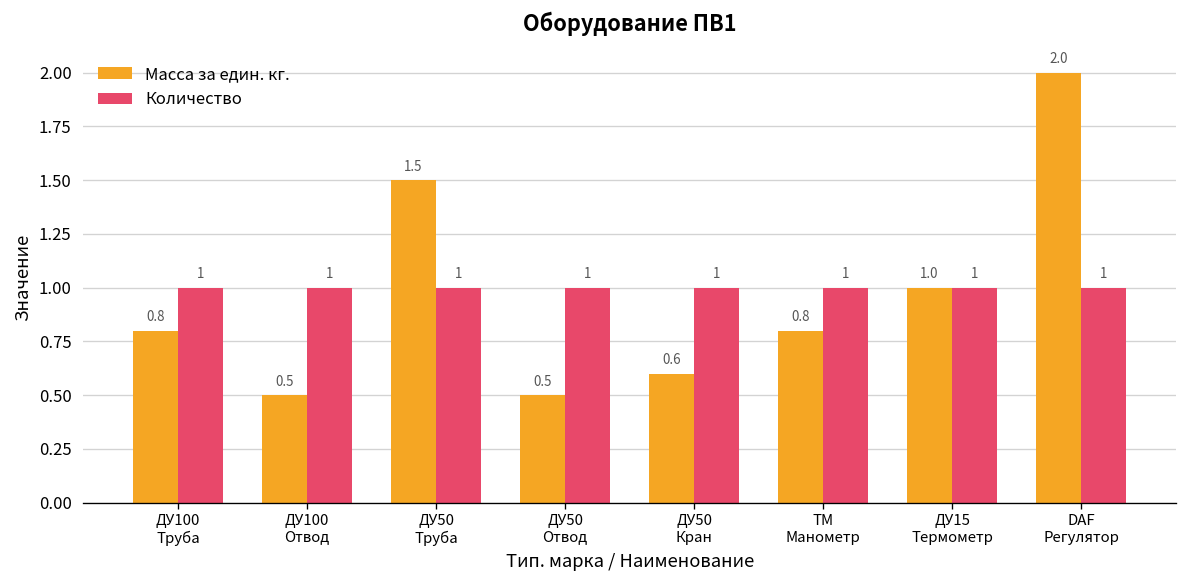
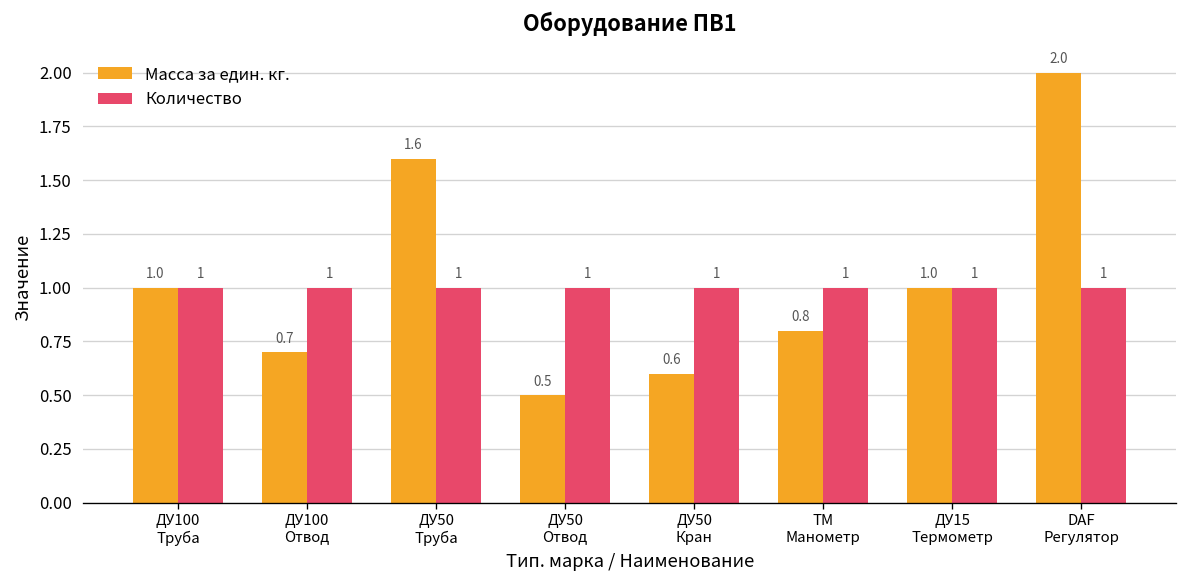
  {
    "Масса за един. кг.": {
-     "ДУ100 Труба": 0.8,
-     "ДУ100 Отвод": 0.5,
-     "ДУ50 Труба": 1.5,
+     "ДУ100 Труба": 1.0,
+     "ДУ100 Отвод": 0.7,
+     "ДУ50 Труба": 1.6,
      "ДУ50 Отвод": 0.5,
      "ДУ50 Кран": 0.6,
      "TM Манометр": 0.8,
      "ДУ15 Термометр": 1.0,
      "DAF Регулятор": 2.0
    },
    "Количество": {
      "ДУ100 Труба": 1,
      "ДУ100 Отвод": 1,
      "ДУ50 Труба": 1,
      "ДУ50 Отвод": 1,
      "ДУ50 Кран": 1,
      "TM Манометр": 1,
      "ДУ15 Термометр": 1,
      "DAF Регулятор": 1
    }
  }
